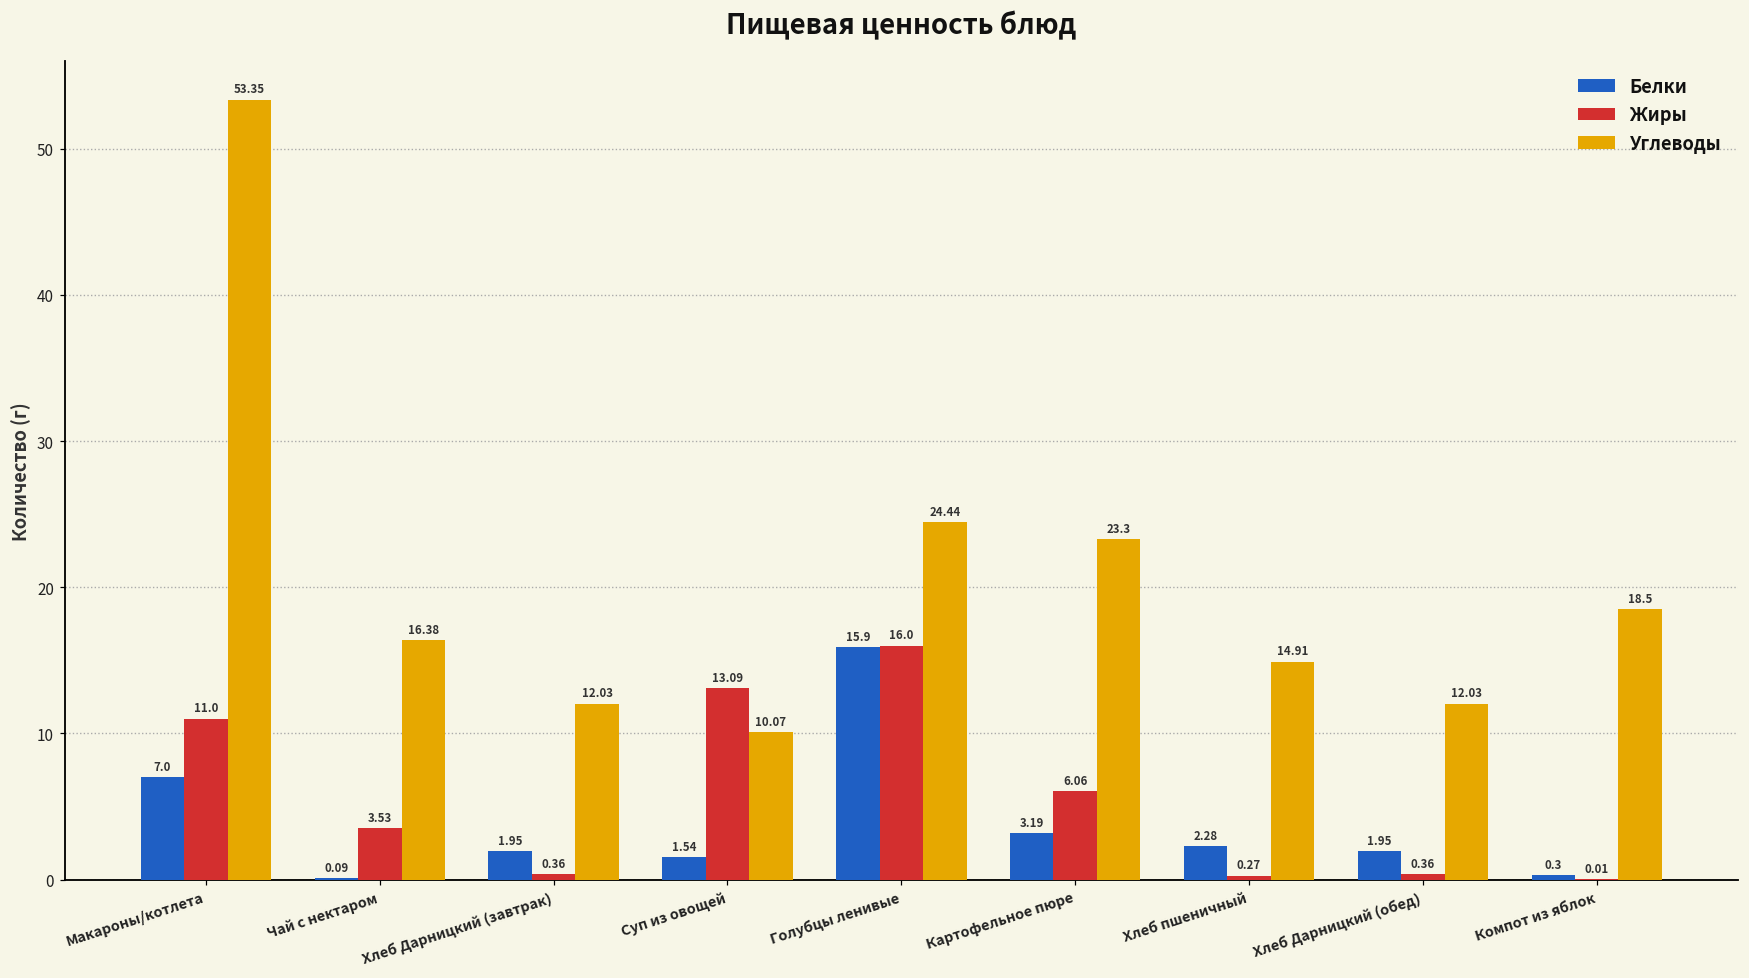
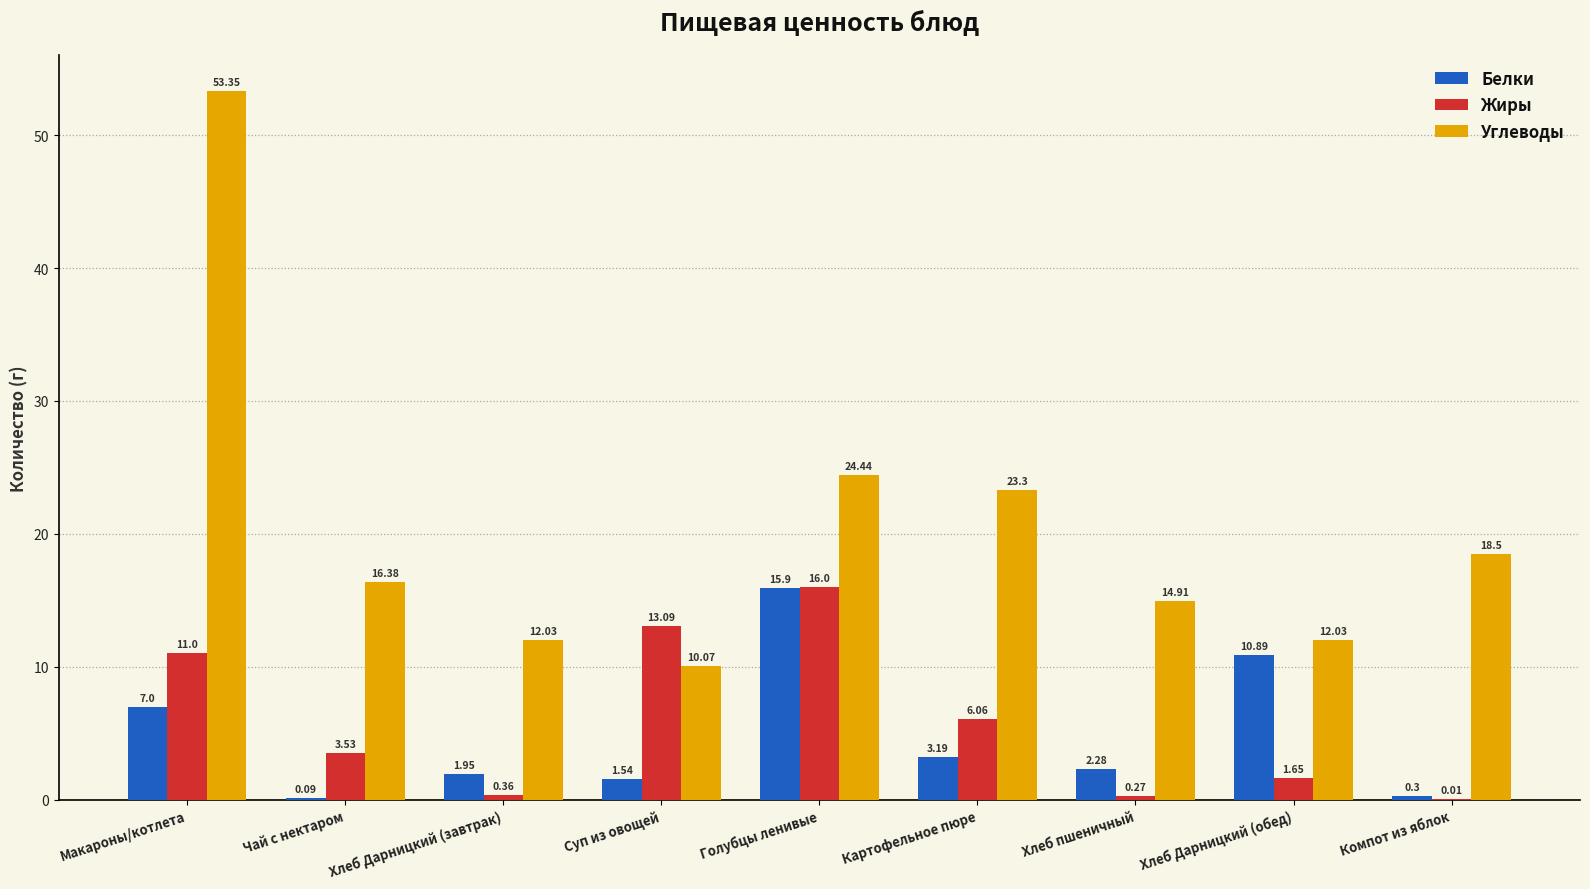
  {
    "Белки": {
      "Макароны/котлета": 7.0,
      "Чай с нектаром": 0.09,
      "Хлеб Дарницкий (завтрак)": 1.95,
      "Суп из овощей": 1.54,
      "Голубцы ленивые": 15.9,
      "Картофельное пюре": 3.19,
      "Хлеб пшеничный": 2.28,
-     "Хлеб Дарницкий (обед)": 1.95,
+     "Хлеб Дарницкий (обед)": 10.89,
      "Компот из яблок": 0.3
    },
    "Жиры": {
      "Макароны/котлета": 11.0,
      "Чай с нектаром": 3.53,
      "Хлеб Дарницкий (завтрак)": 0.36,
      "Суп из овощей": 13.09,
      "Голубцы ленивые": 16.0,
      "Картофельное пюре": 6.06,
      "Хлеб пшеничный": 0.27,
-     "Хлеб Дарницкий (обед)": 0.36,
+     "Хлеб Дарницкий (обед)": 1.65,
      "Компот из яблок": 0.01
    },
    "Углеводы": {
      "Макароны/котлета": 53.35,
      "Чай с нектаром": 16.38,
      "Хлеб Дарницкий (завтрак)": 12.03,
      "Суп из овощей": 10.07,
      "Голубцы ленивые": 24.44,
      "Картофельное пюре": 23.3,
      "Хлеб пшеничный": 14.91,
      "Хлеб Дарницкий (обед)": 12.03,
      "Компот из яблок": 18.5
    }
  }
